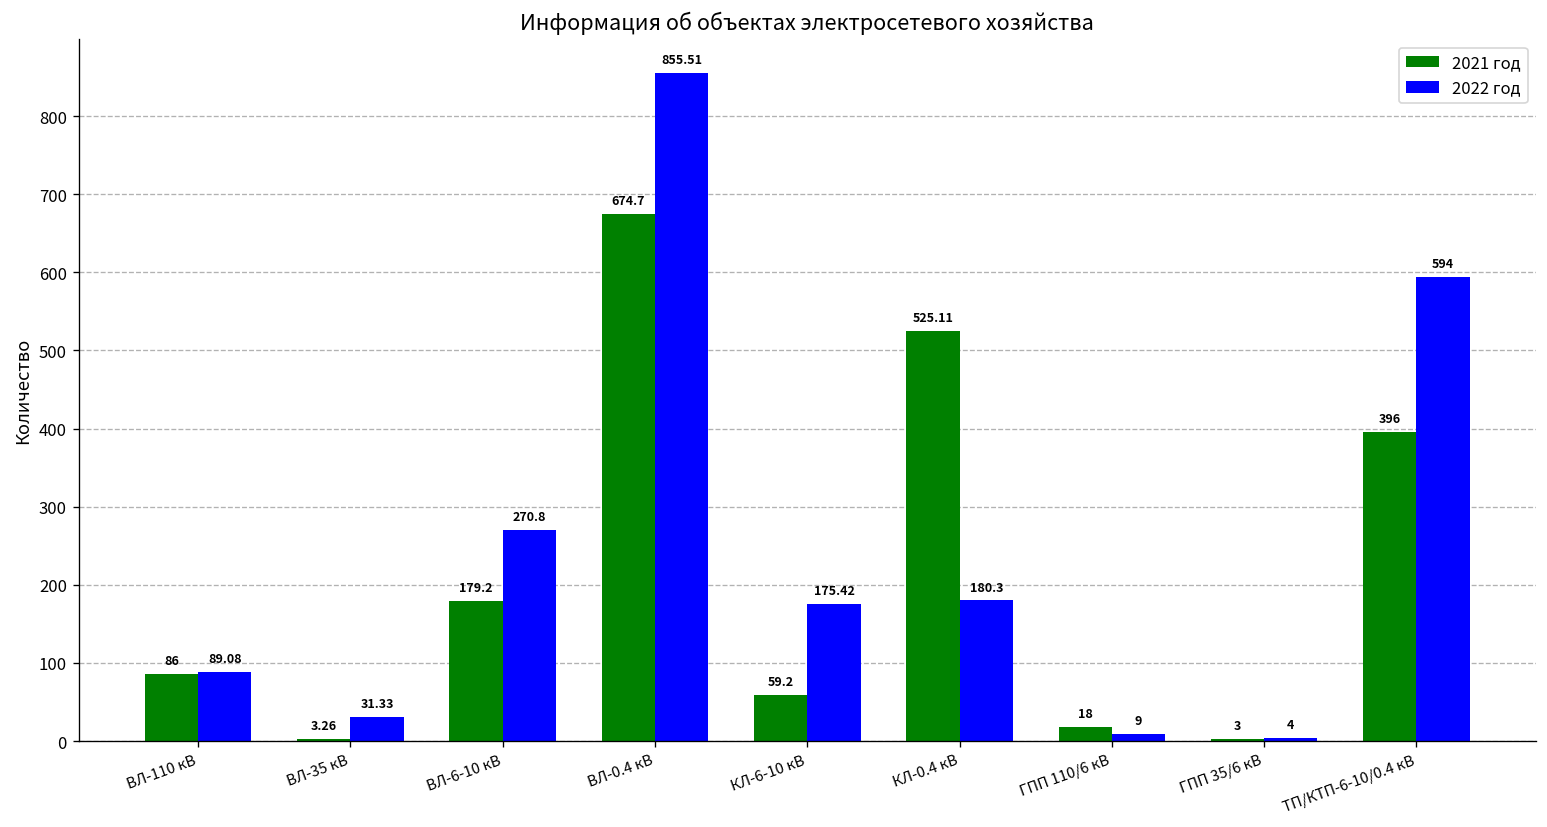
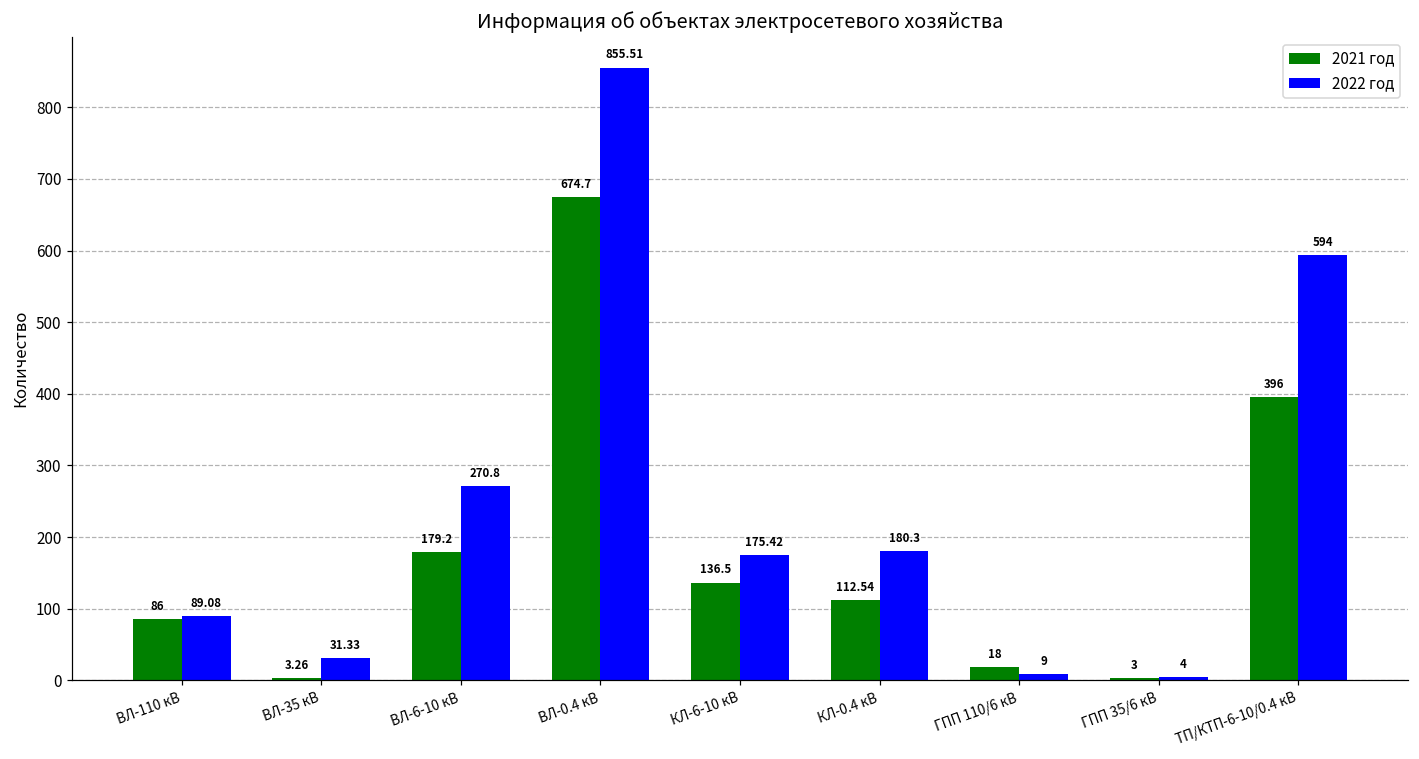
  {
    "2021 год": {
      "ВЛ-110 кВ": 86,
      "ВЛ-35 кВ": 3.26,
      "ВЛ-6-10 кВ": 179.2,
      "ВЛ-0.4 кВ": 674.7,
-     "КЛ-6-10 кВ": 59.2,
-     "КЛ-0.4 кВ": 525.11,
+     "КЛ-6-10 кВ": 136.5,
+     "КЛ-0.4 кВ": 112.54,
      "ГПП 110/6 кВ": 18,
      "ГПП 35/6 кВ": 3,
      "ТП/КТП-6-10/0.4 кВ": 396
    },
    "2022 год": {
      "ВЛ-110 кВ": 89.08,
      "ВЛ-35 кВ": 31.33,
      "ВЛ-6-10 кВ": 270.8,
      "ВЛ-0.4 кВ": 855.51,
      "КЛ-6-10 кВ": 175.42,
      "КЛ-0.4 кВ": 180.3,
      "ГПП 110/6 кВ": 9,
      "ГПП 35/6 кВ": 4,
      "ТП/КТП-6-10/0.4 кВ": 594
    }
  }
